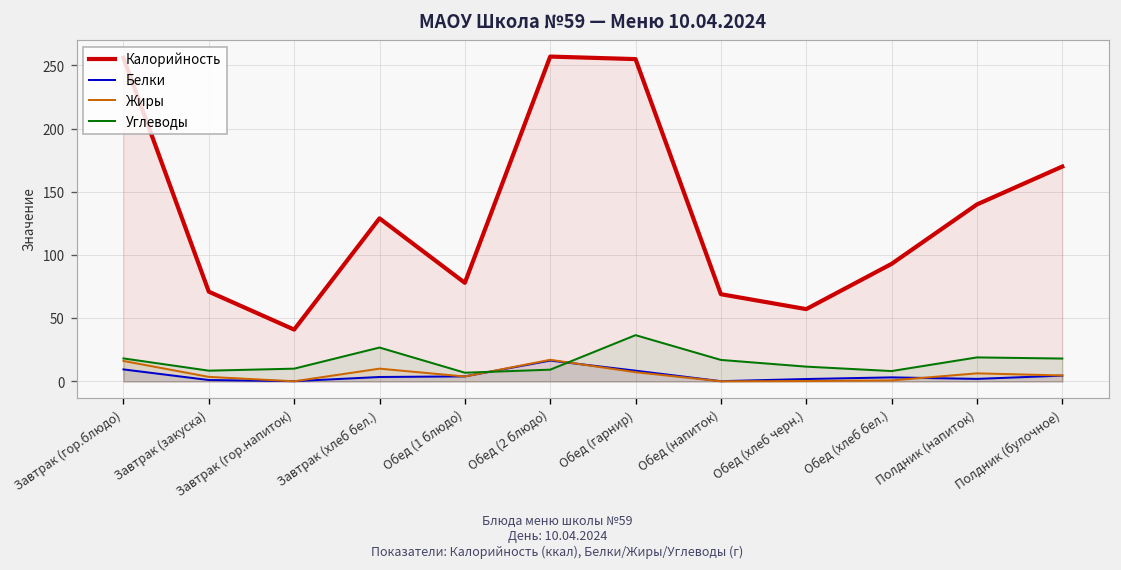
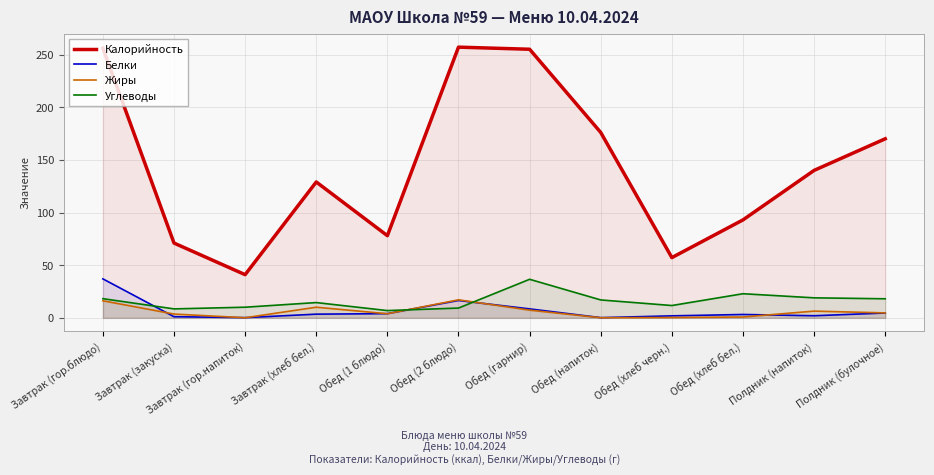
  {
    "Калорийность": {
      "Завтрак (закуска)": 71,
      "Завтрак (гор.напиток)": 41,
      "Завтрак (хлеб бел.)": 129,
      "Обед (1 блюдо)": 78,
      "Обед (2 блюдо)": 257,
      "Обед (гарнир)": 255,
-     "Обед (напиток)": 69,
+     "Обед (напиток)": 176,
      "Обед (хлеб черн.)": 57,
      "Обед (хлеб бел.)": 93,
      "Полдник (напиток)": 140,
      "Полдник (булочное)": 170
    },
    "Белки": {
-     "Завтрак (гор.блюдо)": 10,
+     "Завтрак (гор.блюдо)": 37,
      "Завтрак (закуска)": 1,
      "Завтрак (хлеб бел.)": 4,
      "Полдник (напиток)": 2
    },
    "Жиры": {
      "Завтрак (закуска)": 4,
      "Завтрак (хлеб бел.)": 10,
      "Полдник (напиток)": 6
    },
    "Углеводы": {
      "Завтрак (закуска)": 9,
      "Завтрак (гор.напиток)": 10,
-     "Завтрак (хлеб бел.)": 27,
+     "Завтрак (хлеб бел.)": 15,
      "Обед (1 блюдо)": 7,
      "Обед (2 блюдо)": 9,
      "Обед (гарнир)": 37,
      "Обед (напиток)": 17,
      "Обед (хлеб черн.)": 12,
-     "Обед (хлеб бел.)": 8,
+     "Обед (хлеб бел.)": 23,
      "Полдник (напиток)": 19,
      "Полдник (булочное)": 18
    }
  }
